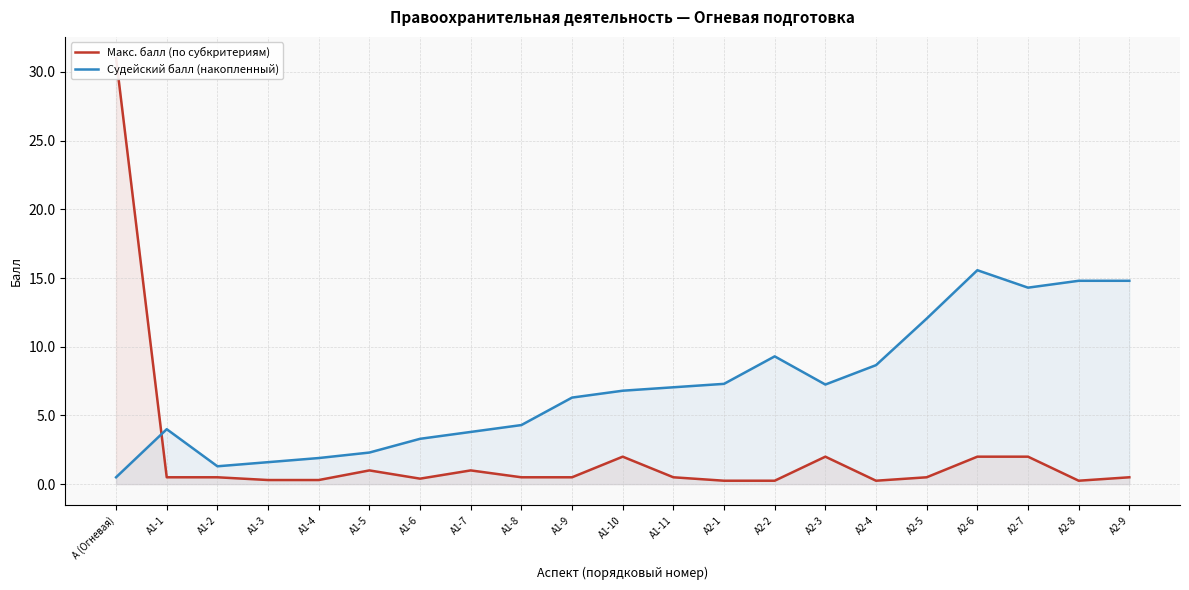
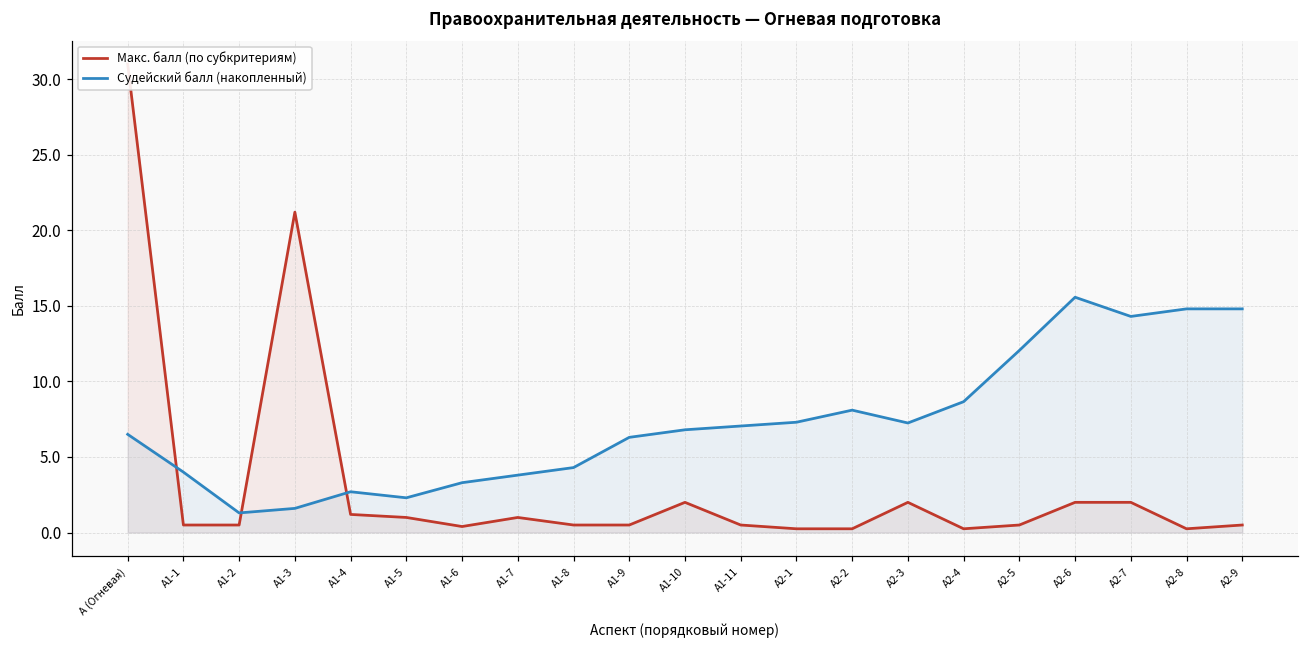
  {
    "Макс. балл (по субкритериям)": {
      "А1-1": 0.5,
      "А1-2": 0.5,
-     "А1-3": 0.3,
-     "А1-4": 0.3,
+     "А1-3": 21.2,
+     "А1-4": 1.2,
      "А1-5": 1.0,
      "А1-6": 0.4,
      "А1-7": 1.0,
      "А1-8": 0.5,
      "А1-9": 0.5,
      "А1-10": 2.0,
      "А1-11": 0.5,
      "А2-1": 0.3,
      "А2-2": 0.3,
      "А2-3": 2.0,
      "А2-4": 0.3,
      "А2-5": 0.5,
      "А2-6": 2.0,
      "А2-7": 2.0,
      "А2-8": 0.3,
      "А2-9": 0.5
    },
    "Судейский балл (накопленный)": {
-     "А (Огневая)": 0.5,
+     "А (Огневая)": 6.5,
      "А1-1": 4.0,
      "А1-2": 1.3,
      "А1-3": 1.6,
-     "А1-4": 1.9,
+     "А1-4": 2.7,
      "А1-5": 2.3,
      "А1-6": 3.3,
      "А1-7": 3.8,
      "А1-8": 4.3,
      "А1-9": 6.3,
      "А1-10": 6.8,
      "А1-11": 7.1,
      "А2-1": 7.3,
-     "А2-2": 9.3,
+     "А2-2": 8.1,
      "А2-3": 7.3,
      "А2-4": 8.7,
      "А2-5": 12.1,
      "А2-6": 15.6,
      "А2-7": 14.3,
      "А2-8": 14.8,
      "А2-9": 14.8
    }
  }
